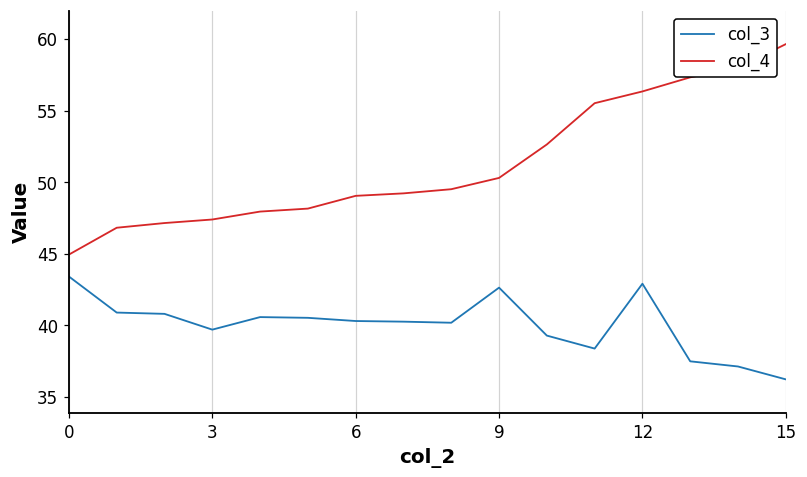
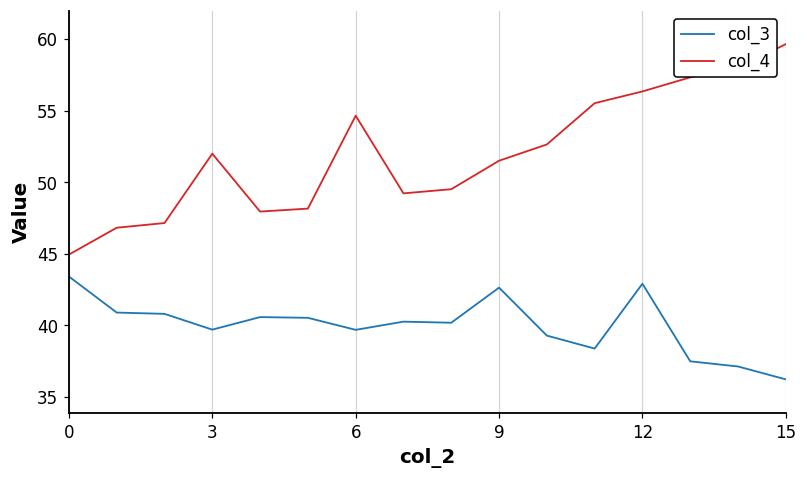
  {
    "col_3": {
      "0": 43.4,
      "3": 39.7,
-     "6": 40.3,
+     "6": 39.7,
      "9": 42.6,
      "12": 42.9,
      "15": 36.2
    },
    "col_4": {
      "0": 44.9,
-     "3": 47.4,
-     "6": 49.0,
-     "9": 50.3,
+     "3": 52.0,
+     "6": 54.6,
+     "9": 51.5,
      "12": 56.3,
      "15": 59.6
    }
  }
